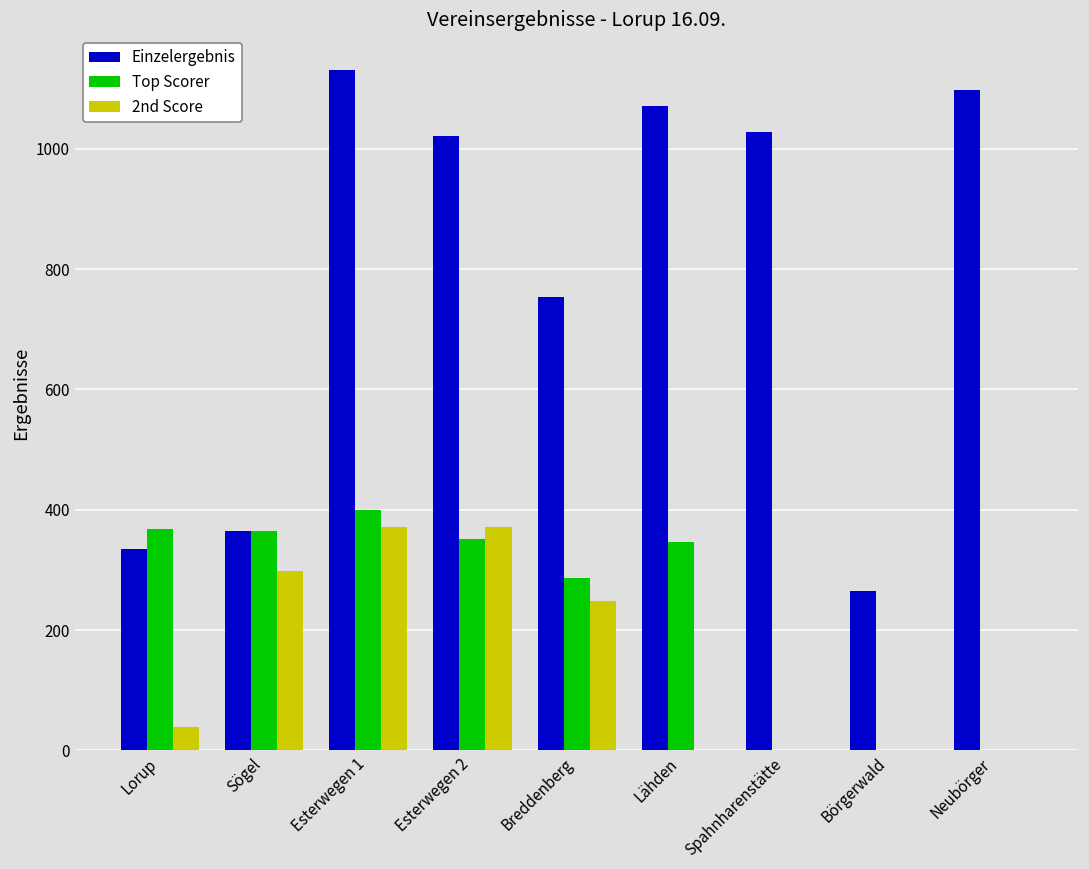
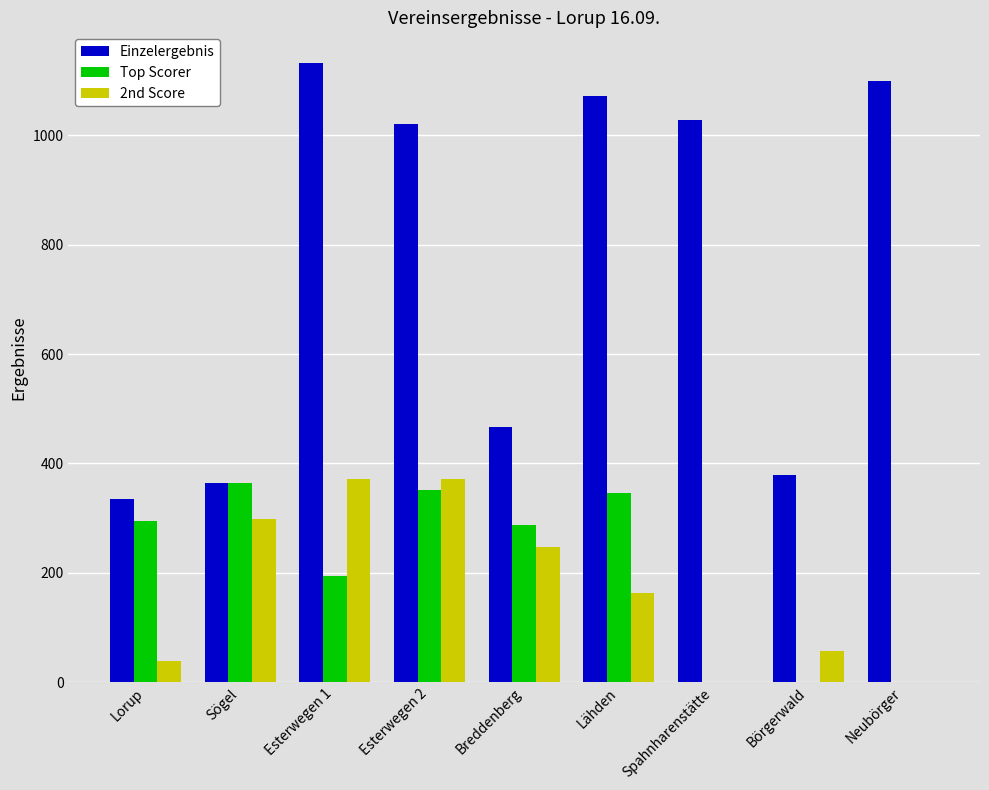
  {
    "Einzelergebnis": {
      "Lorup": 330,
      "Sögel": 360,
      "Esterwegen 1": 1130,
      "Esterwegen 2": 1020,
-     "Breddenberg": 750,
+     "Breddenberg": 470,
      "Lähden": 1070,
      "Spahnharenstätte": 1030,
-     "Börgerwald": 260,
+     "Börgerwald": 380,
      "Neubörger": 1100
    },
    "Top Scorer": {
-     "Lorup": 370,
+     "Lorup": 290,
      "Sögel": 360,
-     "Esterwegen 1": 400,
+     "Esterwegen 1": 190,
      "Esterwegen 2": 350,
      "Breddenberg": 290,
      "Lähden": 350,
      "Spahnharenstätte": 0,
      "Börgerwald": 0,
      "Neubörger": 0
    },
    "2nd Score": {
      "Lorup": 40,
      "Sögel": 300,
      "Esterwegen 1": 370,
      "Esterwegen 2": 370,
      "Breddenberg": 250,
-     "Lähden": 0,
+     "Lähden": 160,
      "Spahnharenstätte": 0,
-     "Börgerwald": 0,
+     "Börgerwald": 60,
      "Neubörger": 0
    }
  }
